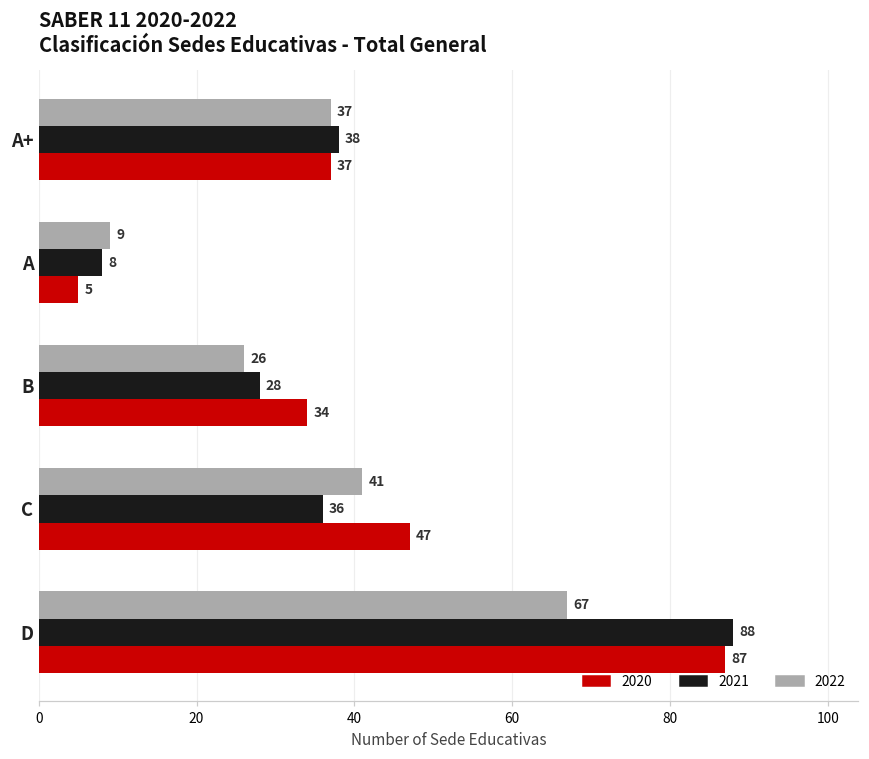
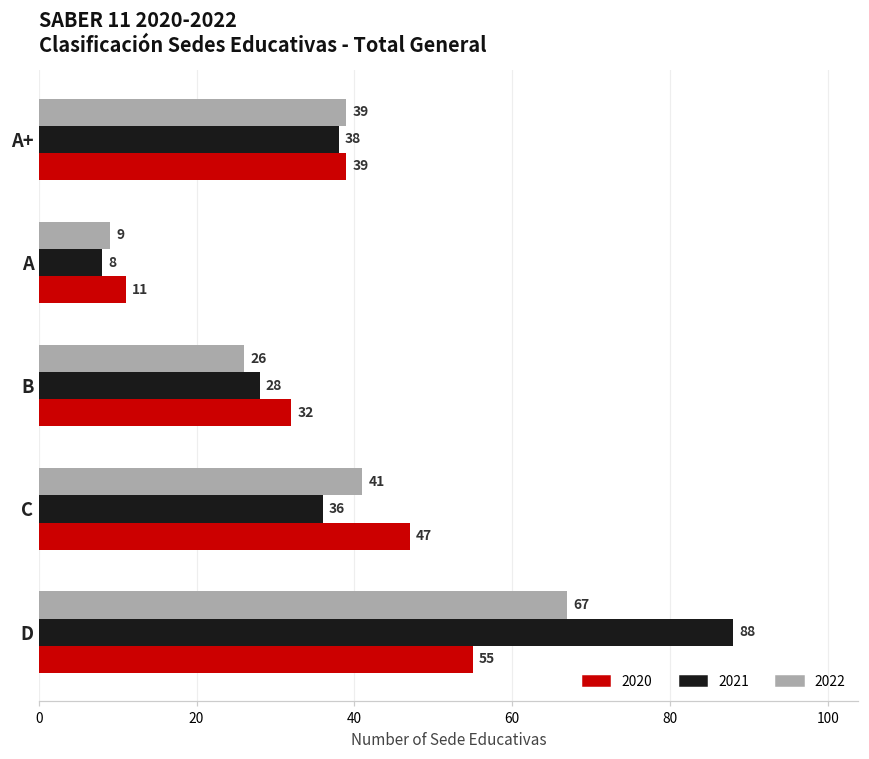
  {
    "2020": {
-     "A+": 37,
-     "A": 5,
-     "B": 34,
+     "A+": 39,
+     "A": 11,
+     "B": 32,
      "C": 47,
-     "D": 87
+     "D": 55
    },
    "2021": {
      "A+": 38,
      "A": 8,
      "B": 28,
      "C": 36,
      "D": 88
    },
    "2022": {
-     "A+": 37,
+     "A+": 39,
      "A": 9,
      "B": 26,
      "C": 41,
      "D": 67
    }
  }
